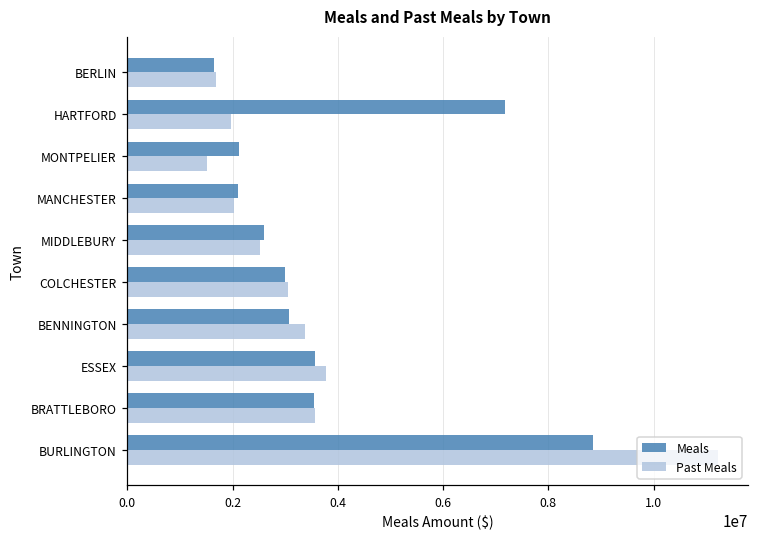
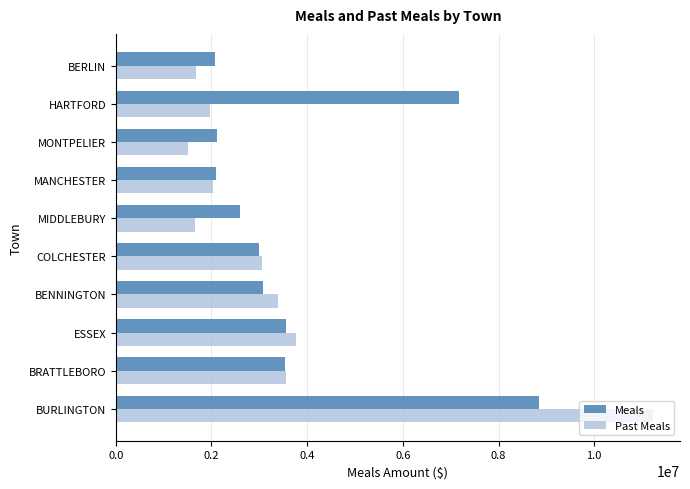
  {
    "Meals": {
-     "BERLIN": 1600000,
+     "BERLIN": 2100000,
      "HARTFORD": 7200000,
      "MONTPELIER": 2100000,
      "MANCHESTER": 2100000,
      "MIDDLEBURY": 2600000,
      "COLCHESTER": 3000000,
      "BENNINGTON": 3100000,
      "ESSEX": 3600000,
      "BRATTLEBORO": 3500000,
      "BURLINGTON": 8900000
    },
    "Past Meals": {
      "BERLIN": 1700000,
      "HARTFORD": 2000000,
      "MONTPELIER": 1500000,
      "MANCHESTER": 2000000,
-     "MIDDLEBURY": 2500000,
+     "MIDDLEBURY": 1700000,
      "COLCHESTER": 3000000,
      "BENNINGTON": 3400000,
      "ESSEX": 3800000,
      "BRATTLEBORO": 3600000
    }
  }
